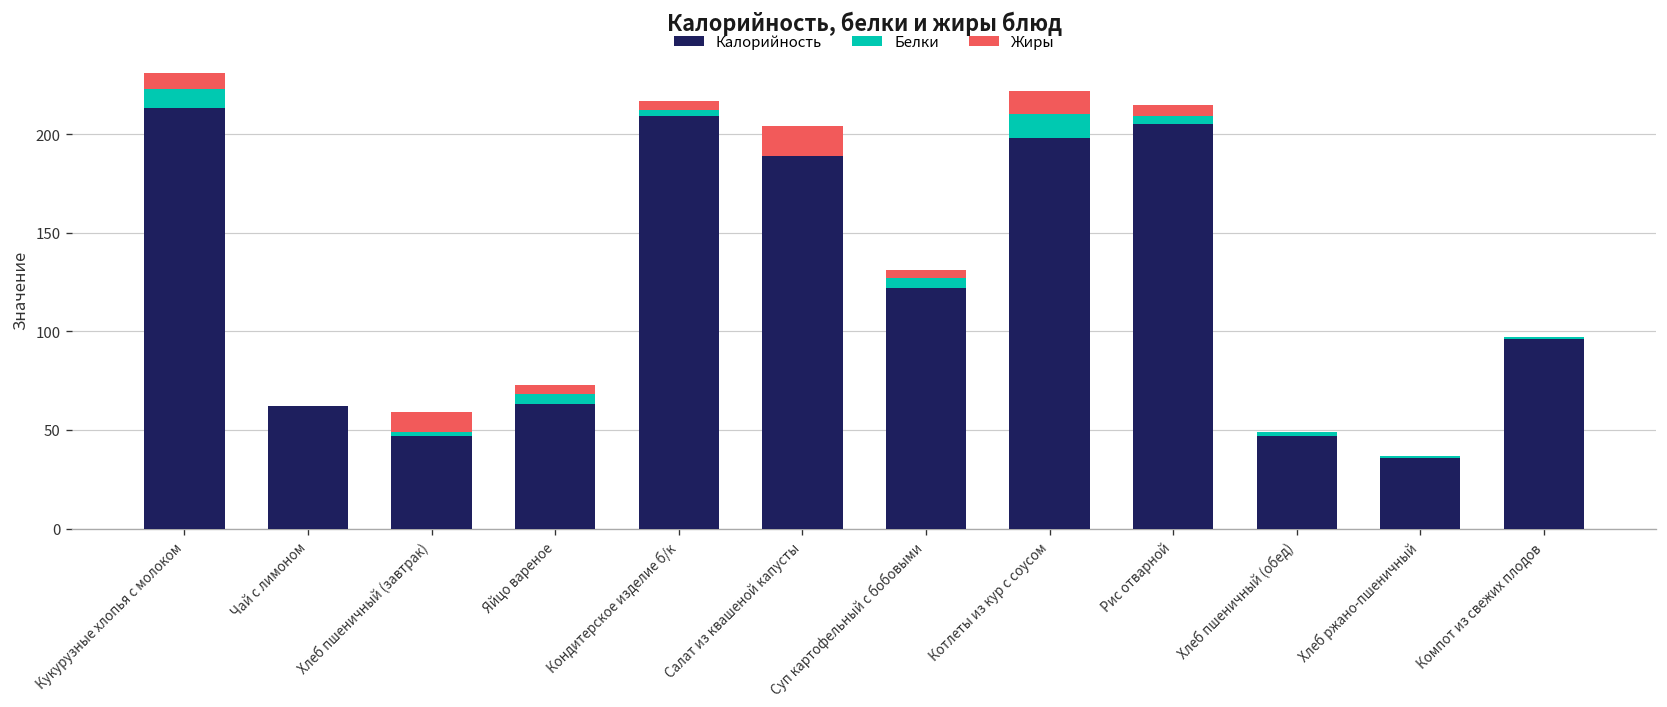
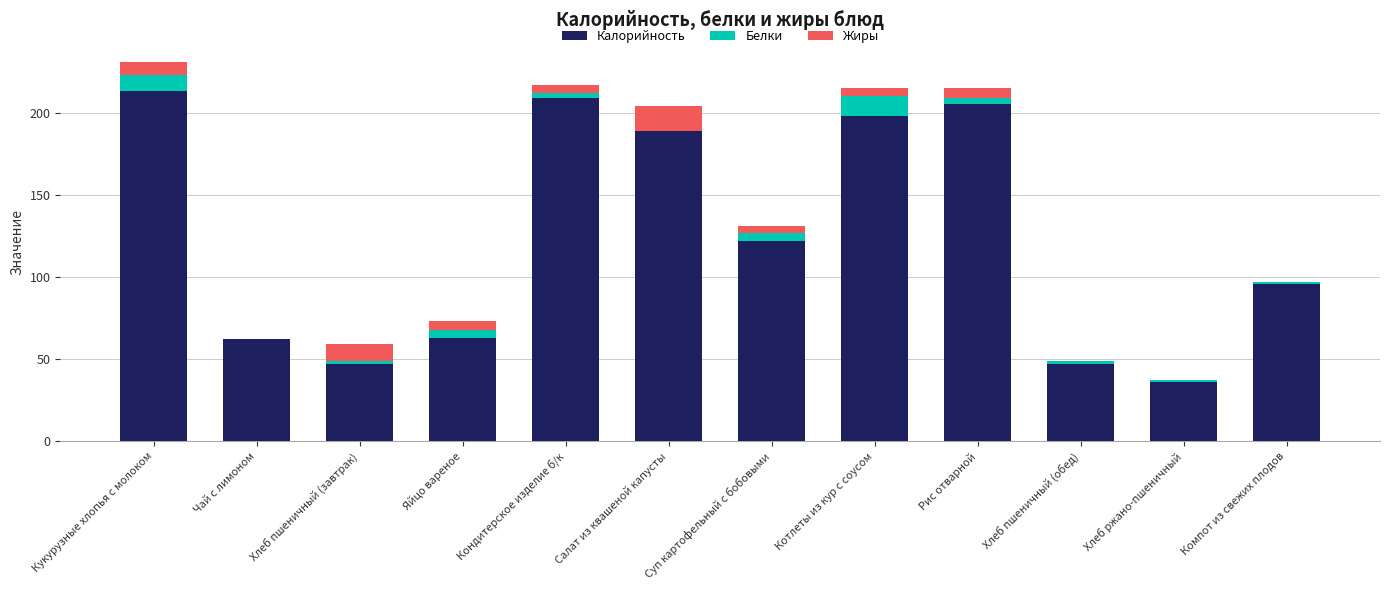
  {
    "Калорийность": {
      "Кукурузные хлопья с молоком": 213,
      "Чай с лимоном": 62,
      "Хлеб пшеничный (завтрак)": 47,
      "Яйцо вареное": 63,
      "Кондитерское изделие б/к": 209,
      "Салат из квашеной капусты": 189,
      "Суп картофельный с бобовыми": 122,
      "Котлеты из кур с соусом": 198,
      "Рис отварной": 205,
      "Хлеб пшеничный (обед)": 47,
      "Хлеб ржано-пшеничный": 36,
      "Компот из свежих плодов": 96
    },
    "Белки": {
      "Кукурузные хлопья с молоком": 10,
      "Чай с лимоном": 0,
      "Хлеб пшеничный (завтрак)": 2,
      "Яйцо вареное": 5,
      "Кондитерское изделие б/к": 3,
      "Салат из квашеной капусты": 0,
      "Суп картофельный с бобовыми": 5,
      "Котлеты из кур с соусом": 12,
      "Рис отварной": 4,
      "Хлеб пшеничный (обед)": 2
    },
    "Жиры": {
      "Кукурузные хлопья с молоком": 8,
      "Чай с лимоном": 0,
      "Хлеб пшеничный (завтрак)": 10,
      "Яйцо вареное": 5,
      "Кондитерское изделие б/к": 5,
      "Салат из квашеной капусты": 15,
      "Суп картофельный с бобовыми": 4,
-     "Котлеты из кур с соусом": 12,
+     "Котлеты из кур с соусом": 5,
      "Рис отварной": 6,
      "Хлеб пшеничный (обед)": 0,
      "Хлеб ржано-пшеничный": 0,
      "Компот из свежих плодов": 0
    }
  }
